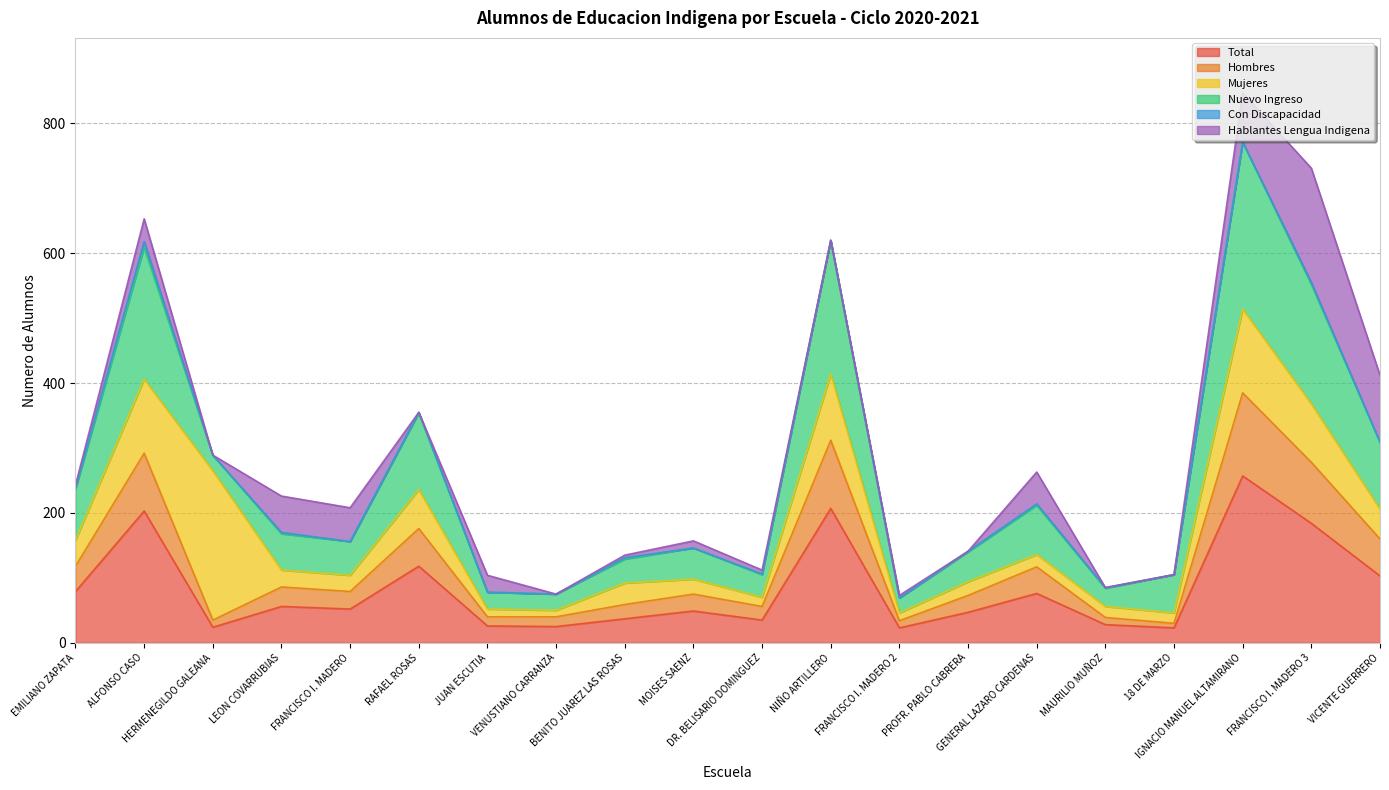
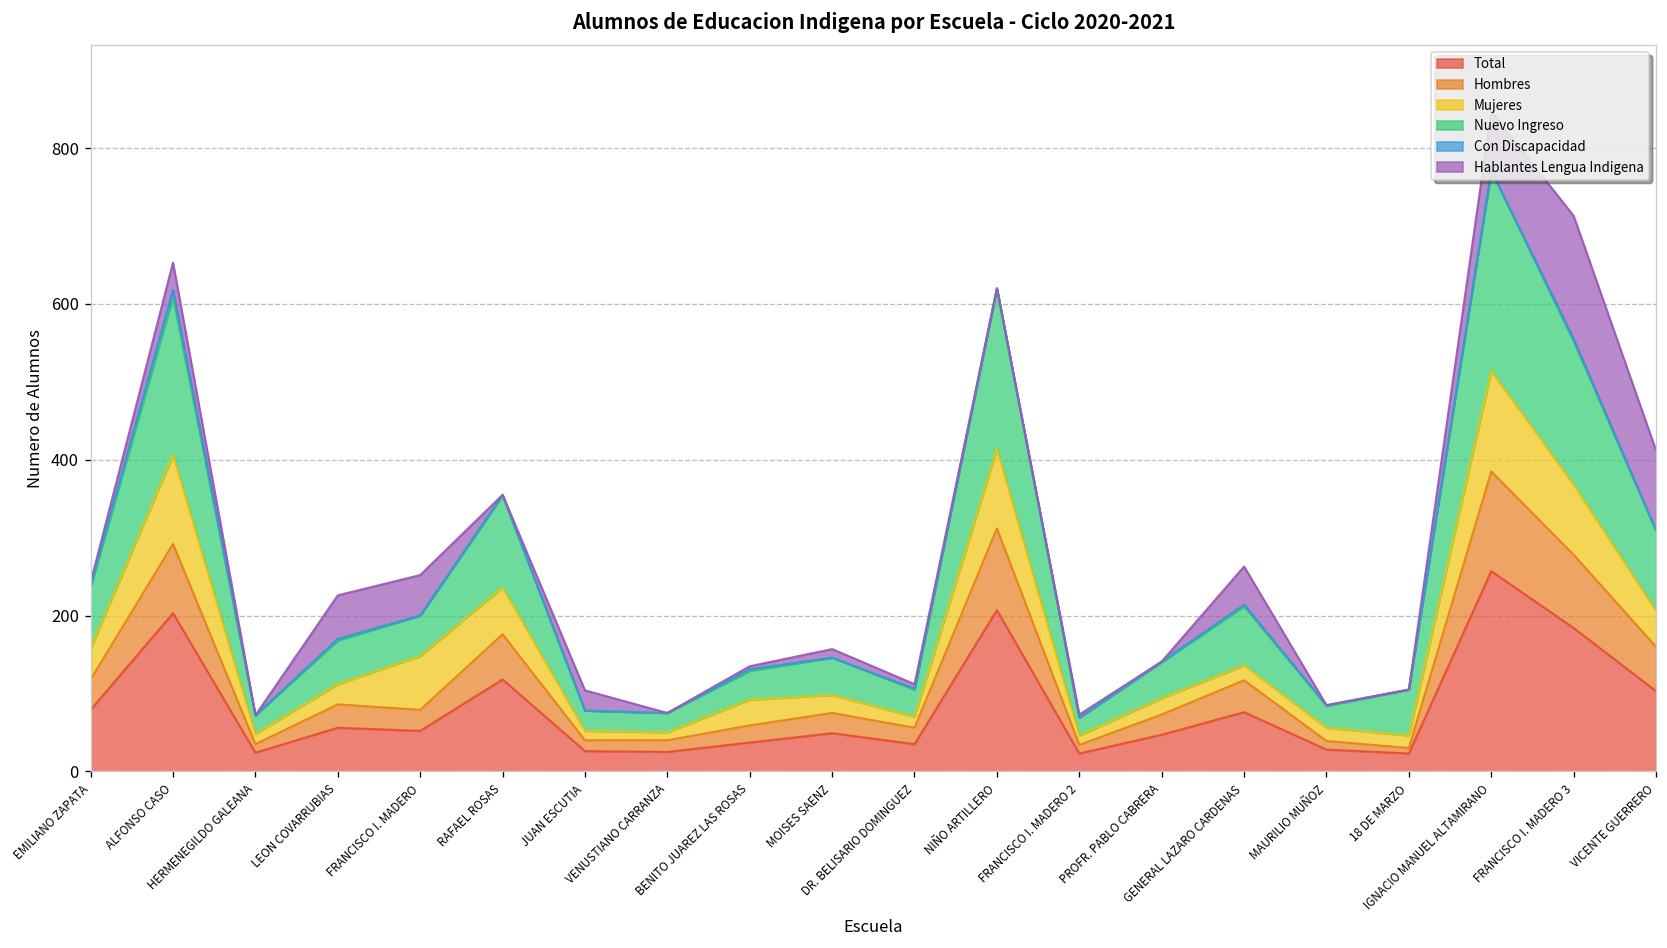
  {
    "Mujeres": {
      "EMILIANO ZAPATA": 40,
      "ALFONSO CASO": 110,
-     "HERMENEGILDO GALEANA": 230,
+     "HERMENEGILDO GALEANA": 10,
      "LEON COVARRUBIAS": 30,
-     "FRANCISCO I. MADERO": 30,
+     "FRANCISCO I. MADERO": 70,
      "RAFAEL ROSAS": 60,
      "JUAN ESCUTIA": 10,
      "VENUSTIANO CARRANZA": 10,
      "BENITO JUAREZ LAS ROSAS": 30,
      "MOISES SAENZ": 20,
      "DR. BELISARIO DOMINGUEZ": 10,
      "NIÑO ARTILLERO": 100,
      "FRANCISCO I. MADERO 2": 10,
      "PROFR. PABLO CABRERA": 20,
      "GENERAL LAZARO CARDENAS": 20,
      "MAURILIO MUÑOZ": 20,
      "18 DE MARZO": 20,
      "IGNACIO MANUEL ALTAMIRANO": 130,
      "FRANCISCO I. MADERO 3": 90,
      "VICENTE GUERRERO": 50
    },
    "Nuevo Ingreso": {
      "ALFONSO CASO": 200
    },
    "Con Discapacidad": {
      "ALFONSO CASO": 10
    },
    "Hablantes Lengua Indigena": {
      "EMILIANO ZAPATA": 0,
      "ALFONSO CASO": 40,
      "LEON COVARRUBIAS": 60,
      "FRANCISCO I. MADERO": 50,
      "JUAN ESCUTIA": 30,
      "MOISES SAENZ": 10,
      "DR. BELISARIO DOMINGUEZ": 10,
      "FRANCISCO I. MADERO 2": 0,
      "GENERAL LAZARO CARDENAS": 50,
-     "FRANCISCO I. MADERO 3": 180,
+     "FRANCISCO I. MADERO 3": 160,
      "VICENTE GUERRERO": 100
    }
  }
